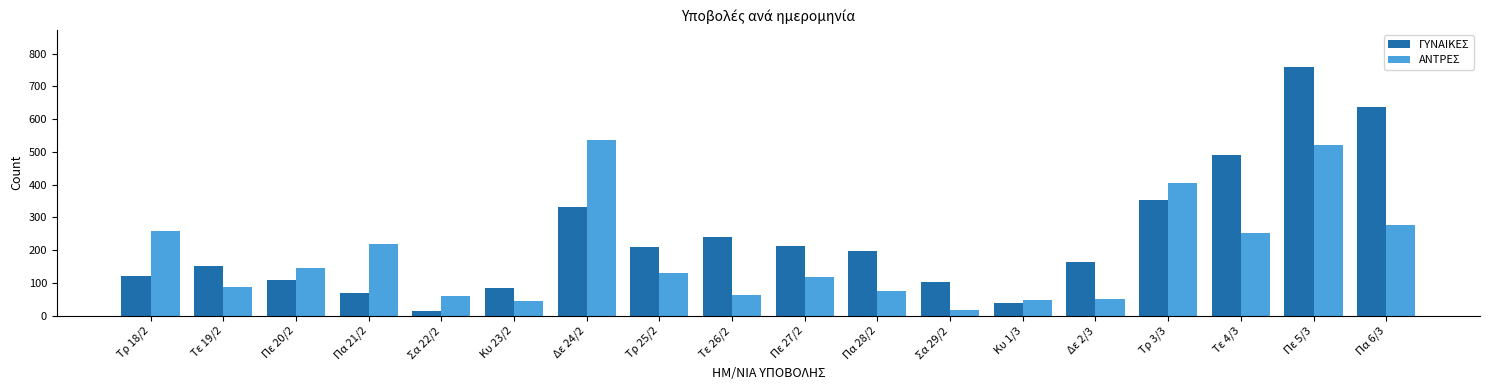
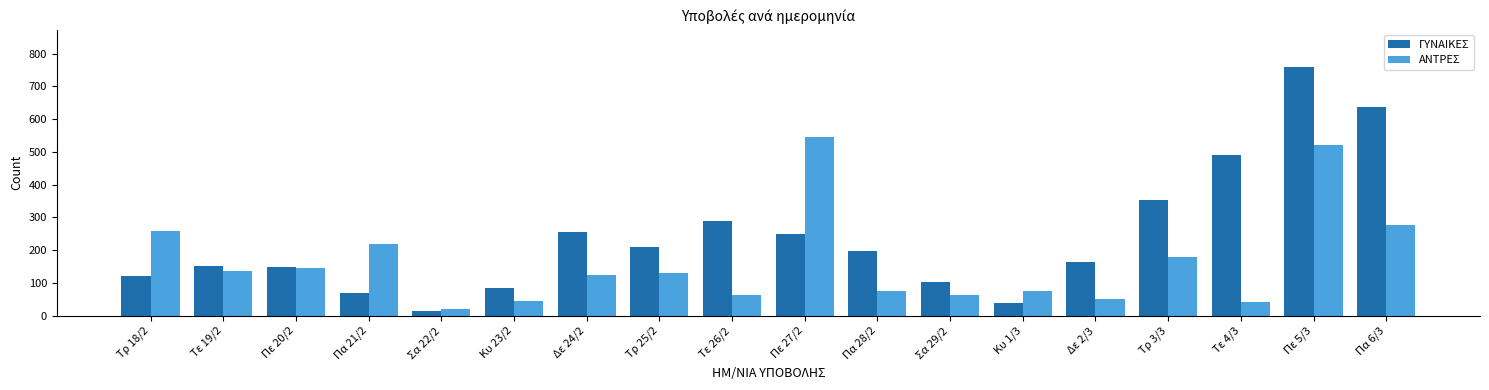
  {
    "ΓΥΝΑΙΚΕΣ": {
      "Τρ 18/2": 120,
      "Τε 19/2": 150,
-     "Πε 20/2": 110,
+     "Πε 20/2": 150,
      "Πα 21/2": 70,
      "Σα 22/2": 10,
      "Κυ 23/2": 80,
-     "Δε 24/2": 330,
+     "Δε 24/2": 260,
      "Τρ 25/2": 210,
-     "Τε 26/2": 240,
-     "Πε 27/2": 210,
+     "Τε 26/2": 290,
+     "Πε 27/2": 250,
      "Πα 28/2": 200,
      "Σα 29/2": 100,
      "Κυ 1/3": 40,
      "Δε 2/3": 170,
      "Τρ 3/3": 350,
      "Τε 4/3": 490,
      "Πε 5/3": 760,
      "Πα 6/3": 640
    },
    "ΑΝΤΡΕΣ": {
      "Τρ 18/2": 260,
-     "Τε 19/2": 90,
+     "Τε 19/2": 140,
      "Πε 20/2": 150,
      "Πα 21/2": 220,
-     "Σα 22/2": 60,
+     "Σα 22/2": 20,
      "Κυ 23/2": 40,
-     "Δε 24/2": 540,
+     "Δε 24/2": 120,
      "Τρ 25/2": 130,
      "Τε 26/2": 60,
-     "Πε 27/2": 120,
+     "Πε 27/2": 550,
      "Πα 28/2": 80,
-     "Σα 29/2": 20,
-     "Κυ 1/3": 50,
+     "Σα 29/2": 60,
+     "Κυ 1/3": 70,
      "Δε 2/3": 50,
-     "Τρ 3/3": 400,
-     "Τε 4/3": 250,
+     "Τρ 3/3": 180,
+     "Τε 4/3": 40,
      "Πε 5/3": 520,
      "Πα 6/3": 280
    }
  }
